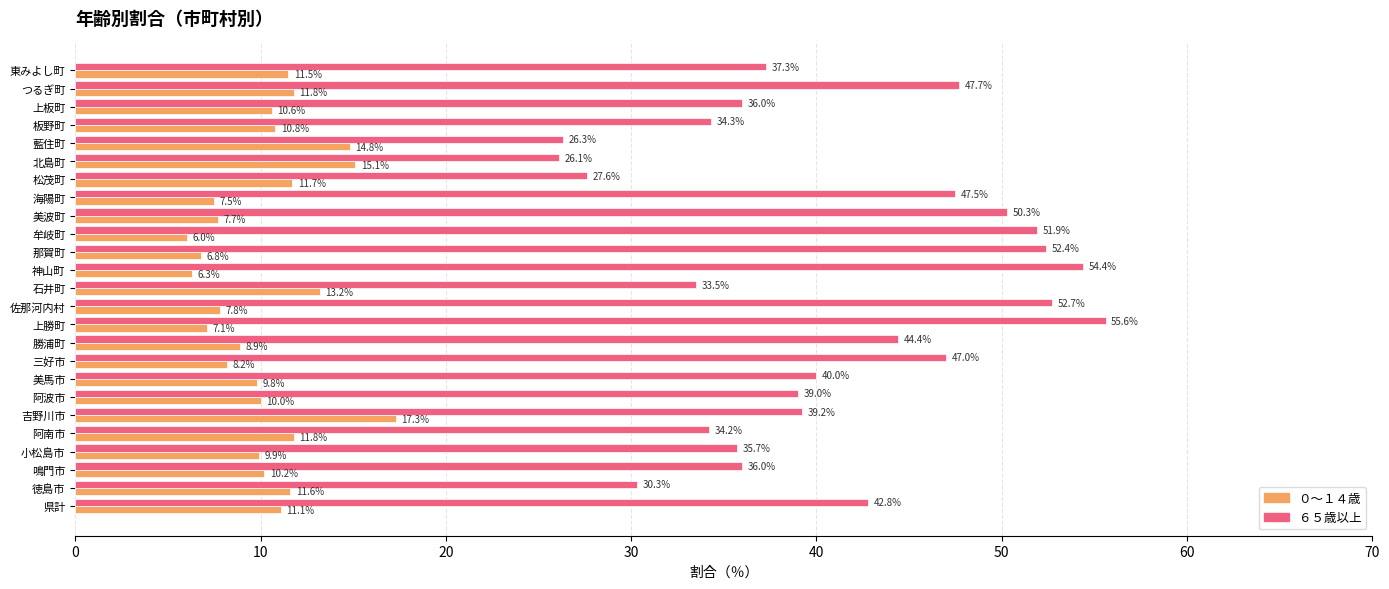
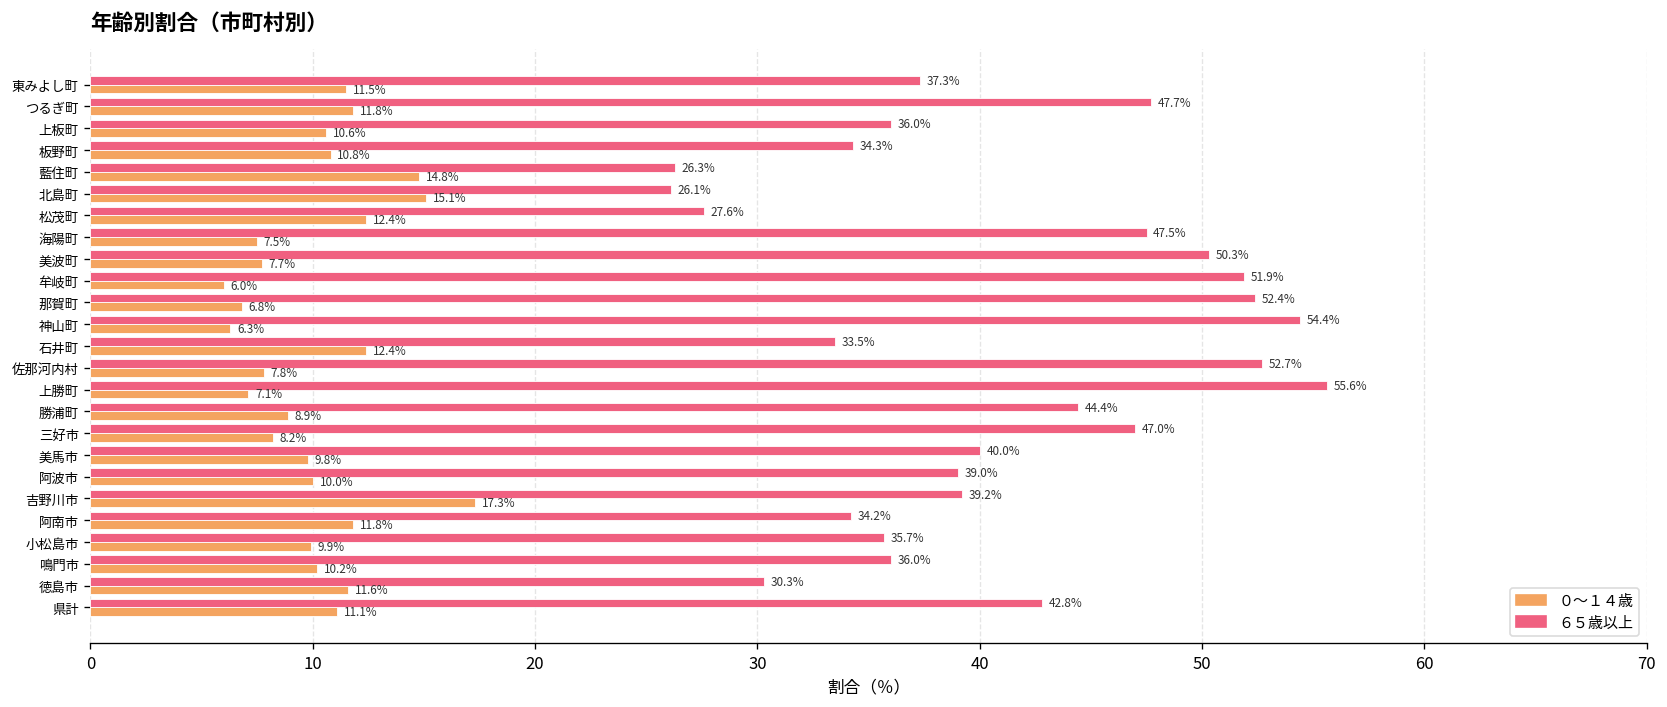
  {
    "０～１４歳": {
      "東みよし町": "11.5%",
      "つるぎ町": "11.8%",
      "上板町": "10.6%",
      "板野町": "10.8%",
      "藍住町": "14.8%",
      "北島町": "15.1%",
-     "松茂町": "11.7%",
+     "松茂町": "12.4%",
      "海陽町": "7.5%",
      "美波町": "7.7%",
      "牟岐町": "6.0%",
      "那賀町": "6.8%",
      "神山町": "6.3%",
-     "石井町": "13.2%",
+     "石井町": "12.4%",
      "佐那河内村": "7.8%",
      "上勝町": "7.1%",
      "勝浦町": "8.9%",
      "三好市": "8.2%",
      "美馬市": "9.8%",
      "阿波市": "10.0%",
      "吉野川市": "17.3%",
      "阿南市": "11.8%",
      "小松島市": "9.9%",
      "鳴門市": "10.2%",
      "徳島市": "11.6%",
      "県計": "11.1%"
    },
    "６５歳以上": {
      "東みよし町": "37.3%",
      "つるぎ町": "47.7%",
      "上板町": "36.0%",
      "板野町": "34.3%",
      "藍住町": "26.3%",
      "北島町": "26.1%",
      "松茂町": "27.6%",
      "海陽町": "47.5%",
      "美波町": "50.3%",
      "牟岐町": "51.9%",
      "那賀町": "52.4%",
      "神山町": "54.4%",
      "石井町": "33.5%",
      "佐那河内村": "52.7%",
      "上勝町": "55.6%",
      "勝浦町": "44.4%",
      "三好市": "47.0%",
      "美馬市": "40.0%",
      "阿波市": "39.0%",
      "吉野川市": "39.2%",
      "阿南市": "34.2%",
      "小松島市": "35.7%",
      "鳴門市": "36.0%",
      "徳島市": "30.3%",
      "県計": "42.8%"
    }
  }
